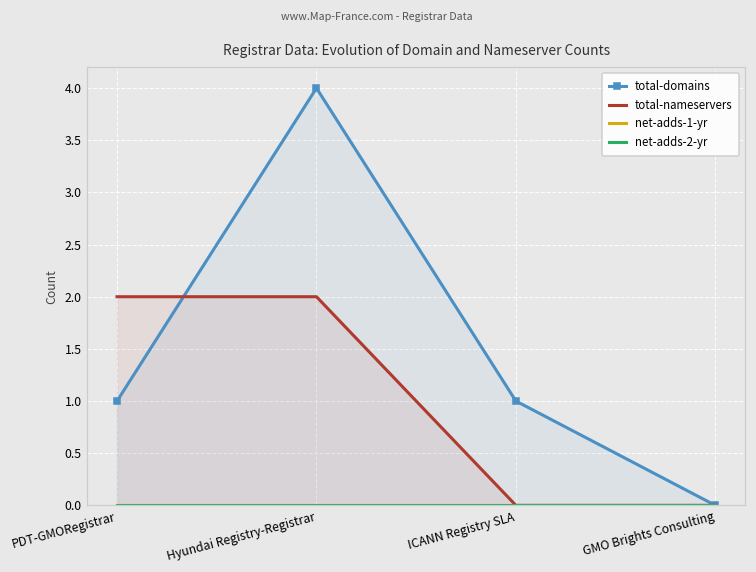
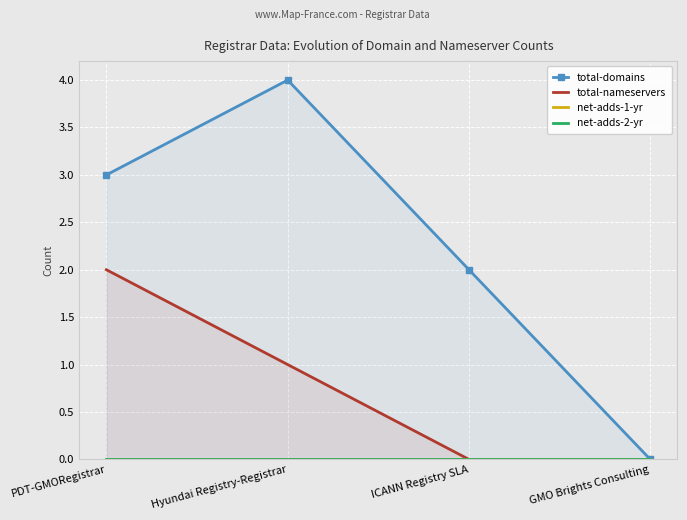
  {
    "total-domains": {
-     "PDT-GMORegistrar": 1,
+     "PDT-GMORegistrar": 3,
      "Hyundai Registry-Registrar": 4,
-     "ICANN Registry SLA": 1
+     "ICANN Registry SLA": 2
    },
    "total-nameservers": {
      "PDT-GMORegistrar": 2,
-     "Hyundai Registry-Registrar": 2
+     "Hyundai Registry-Registrar": 1
    },
    "net-adds-2-yr": {
      "PDT-GMORegistrar": 0,
      "Hyundai Registry-Registrar": 0
    }
  }
